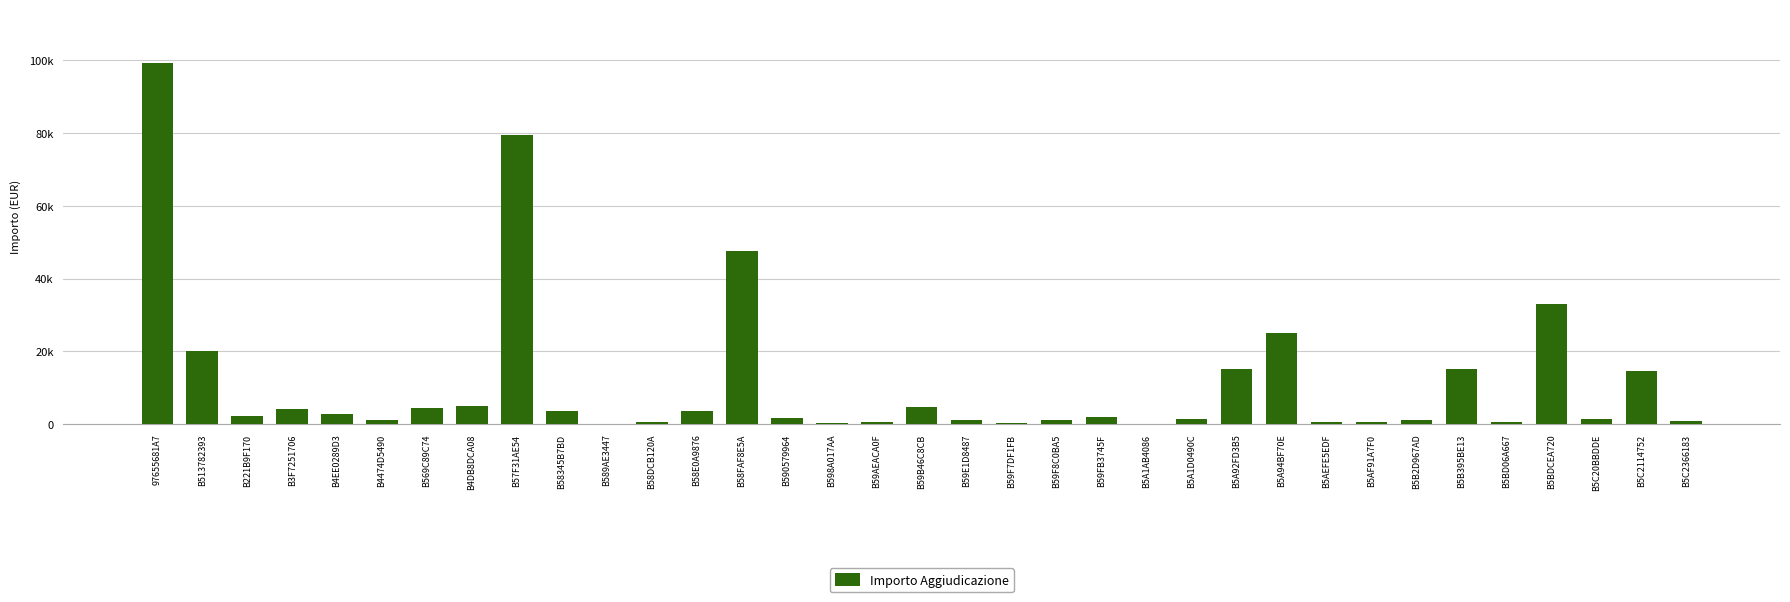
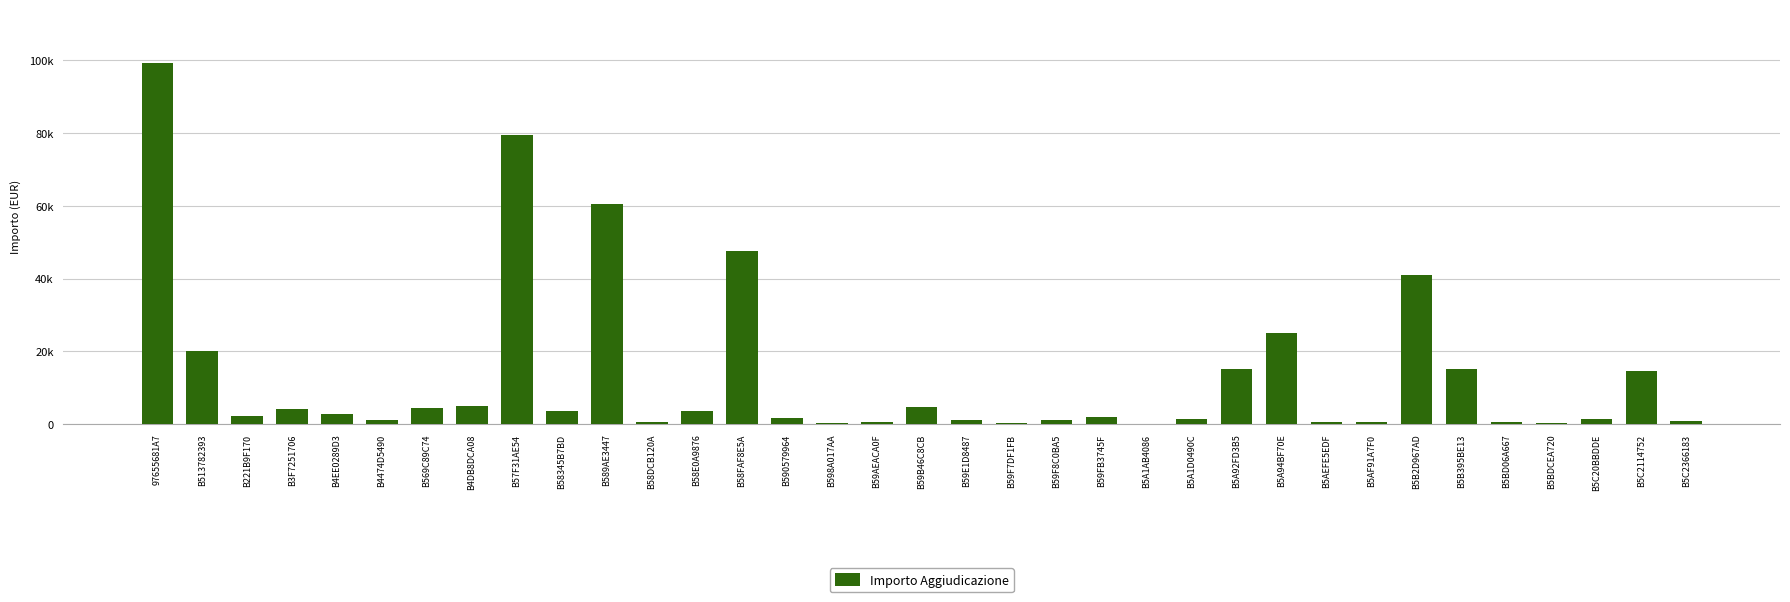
  {
    "97655681A7": 99000,
    "B513782393": 20000,
    "B221B9F170": 2000,
    "B3F7251706": 4000,
    "B4EE0289D3": 3000,
    "B4474D5490": 1000,
    "B569C89C74": 4000,
    "B4DB8DCA08": 5000,
    "B57F31AE54": 79000,
    "B58345B7BD": 4000,
-   "B589AE3447": 0,
+   "B589AE3447": 61000,
    "B58E0A9876": 4000,
    "B58FAF8E5A": 48000,
    "B590579964": 2000,
    "B59B46C8CB": 5000,
    "B59E1D8487": 1000,
    "B59F8C0BA5": 1000,
    "B59FB3745F": 2000,
    "B5A1D0490C": 1000,
    "B5A92FD3B5": 15000,
    "B5A94BF70E": 25000,
-   "B5B2D967AD": 1000,
+   "B5B2D967AD": 41000,
    "B5B395BE13": 15000,
-   "B5BDCEA720": 33000,
+   "B5BDCEA720": 0,
    "B5C20BBDDE": 2000,
    "B5C2114752": 15000,
    "B5C2366183": 1000
  }
